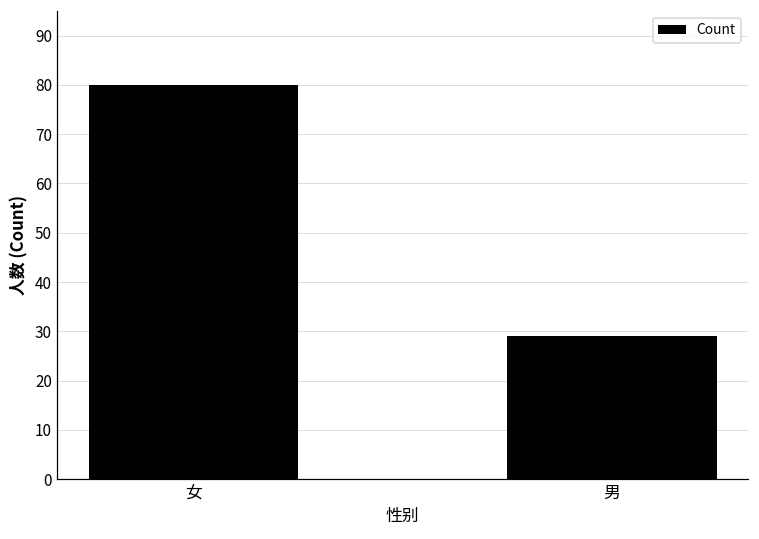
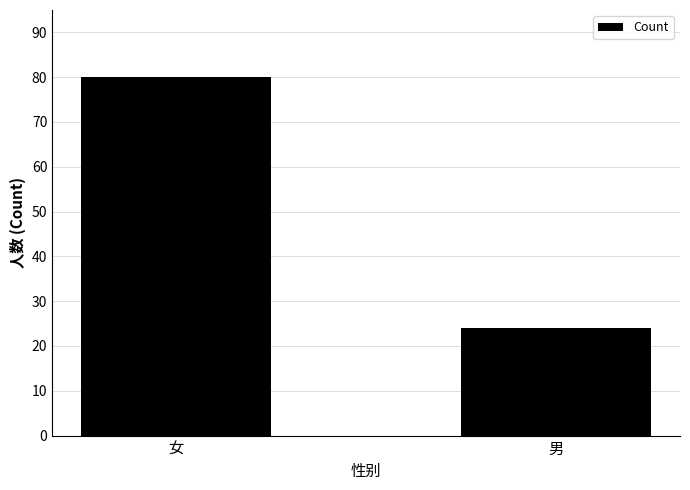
  {
    "女": 80,
-   "男": 29
+   "男": 24
  }
